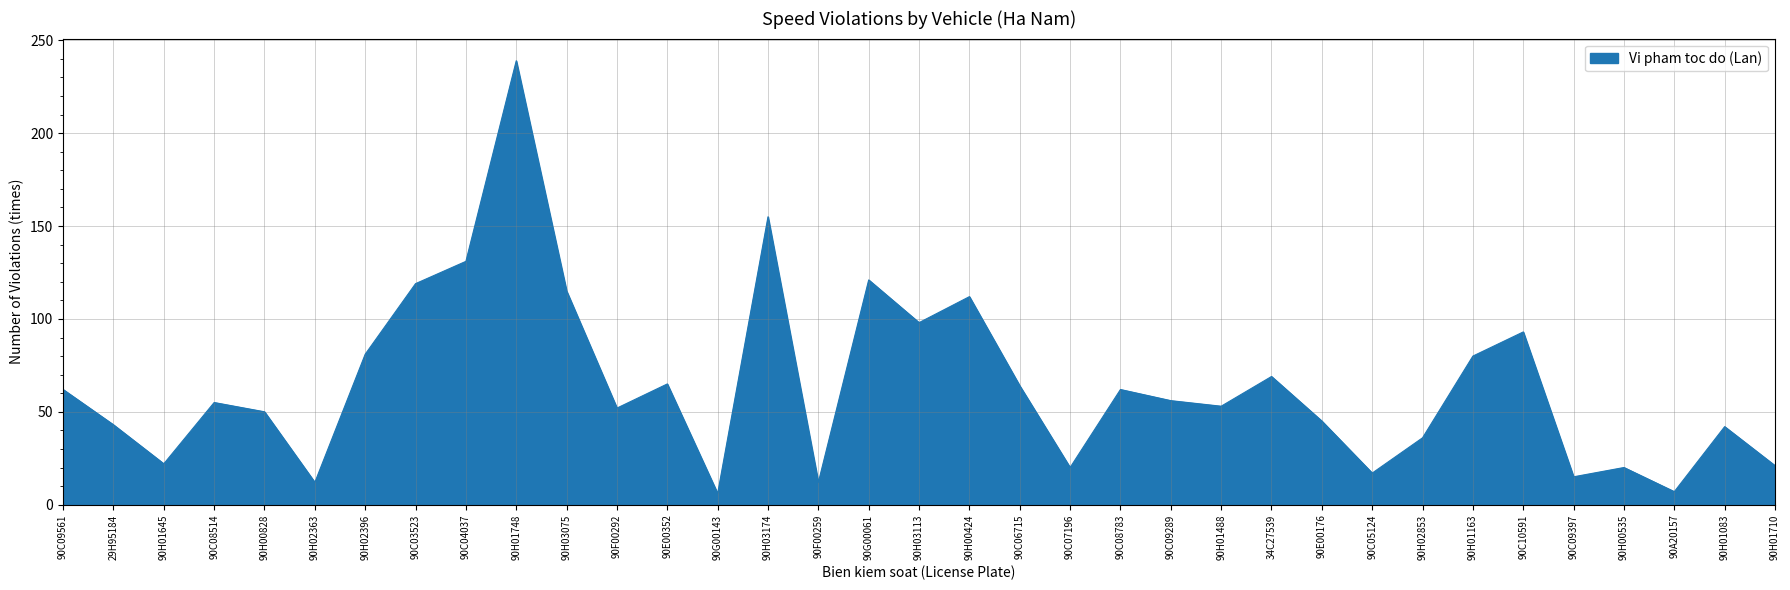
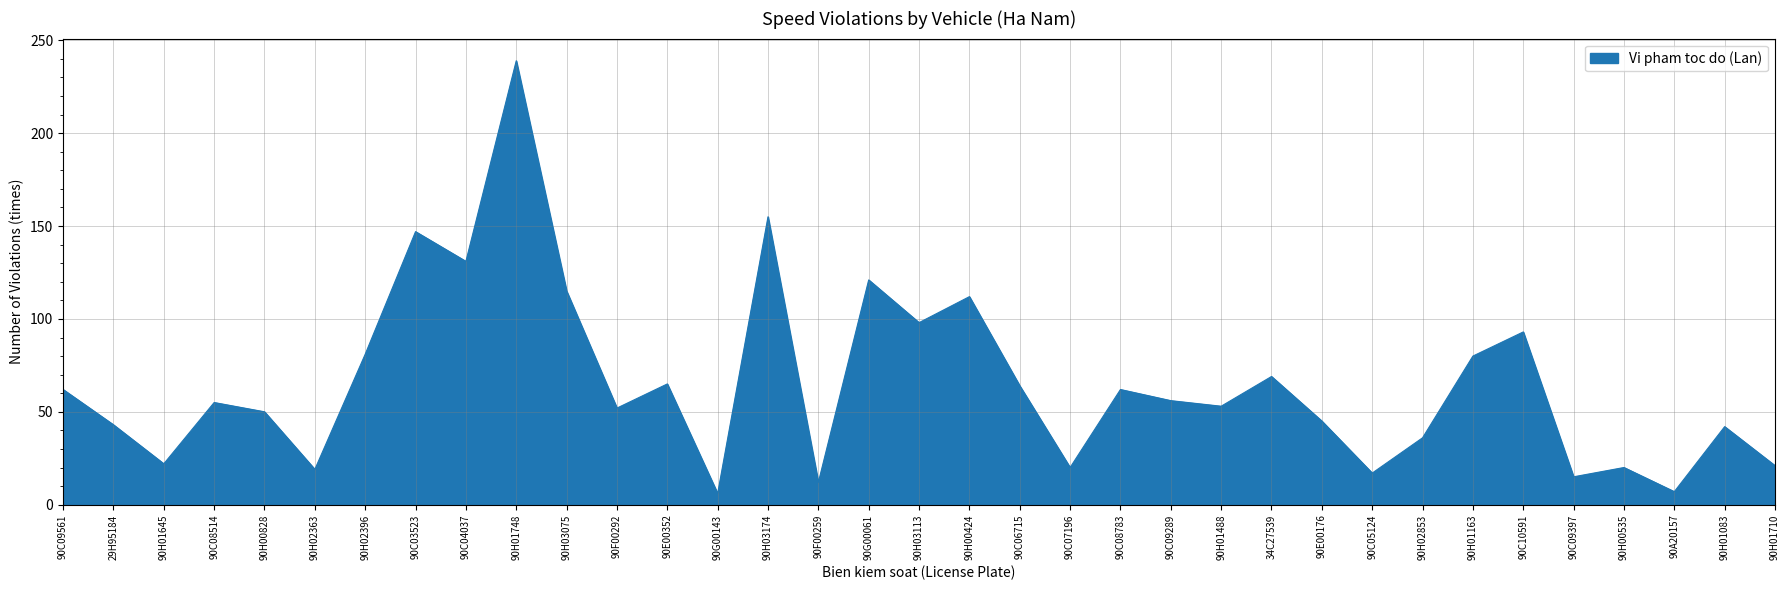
  {
    "90C09561": 62,
    "29H95184": 43,
    "90H01645": 22,
    "90C08514": 55,
    "90H00828": 50,
-   "90H02363": 12,
+   "90H02363": 19,
    "90H02396": 81,
-   "90C03523": 119,
+   "90C03523": 147,
    "90C04037": 131,
    "90H01748": 239,
    "90H03075": 115,
    "90F00292": 52,
    "90E00352": 65,
    "90G00143": 6,
    "90H03174": 155,
    "90F00259": 12,
    "90G00061": 121,
    "90H03113": 98,
    "90H00424": 112,
    "90C06715": 64,
    "90C07196": 20,
    "90C08783": 62,
    "90C09289": 56,
    "90H01488": 53,
    "34C27539": 69,
    "90E00176": 45,
    "90C05124": 17,
    "90H02853": 36,
    "90H01163": 80,
    "90C10591": 93,
    "90C09397": 15,
    "90H00535": 20,
    "90A20157": 7,
    "90H01083": 42,
    "90H01710": 21
  }
